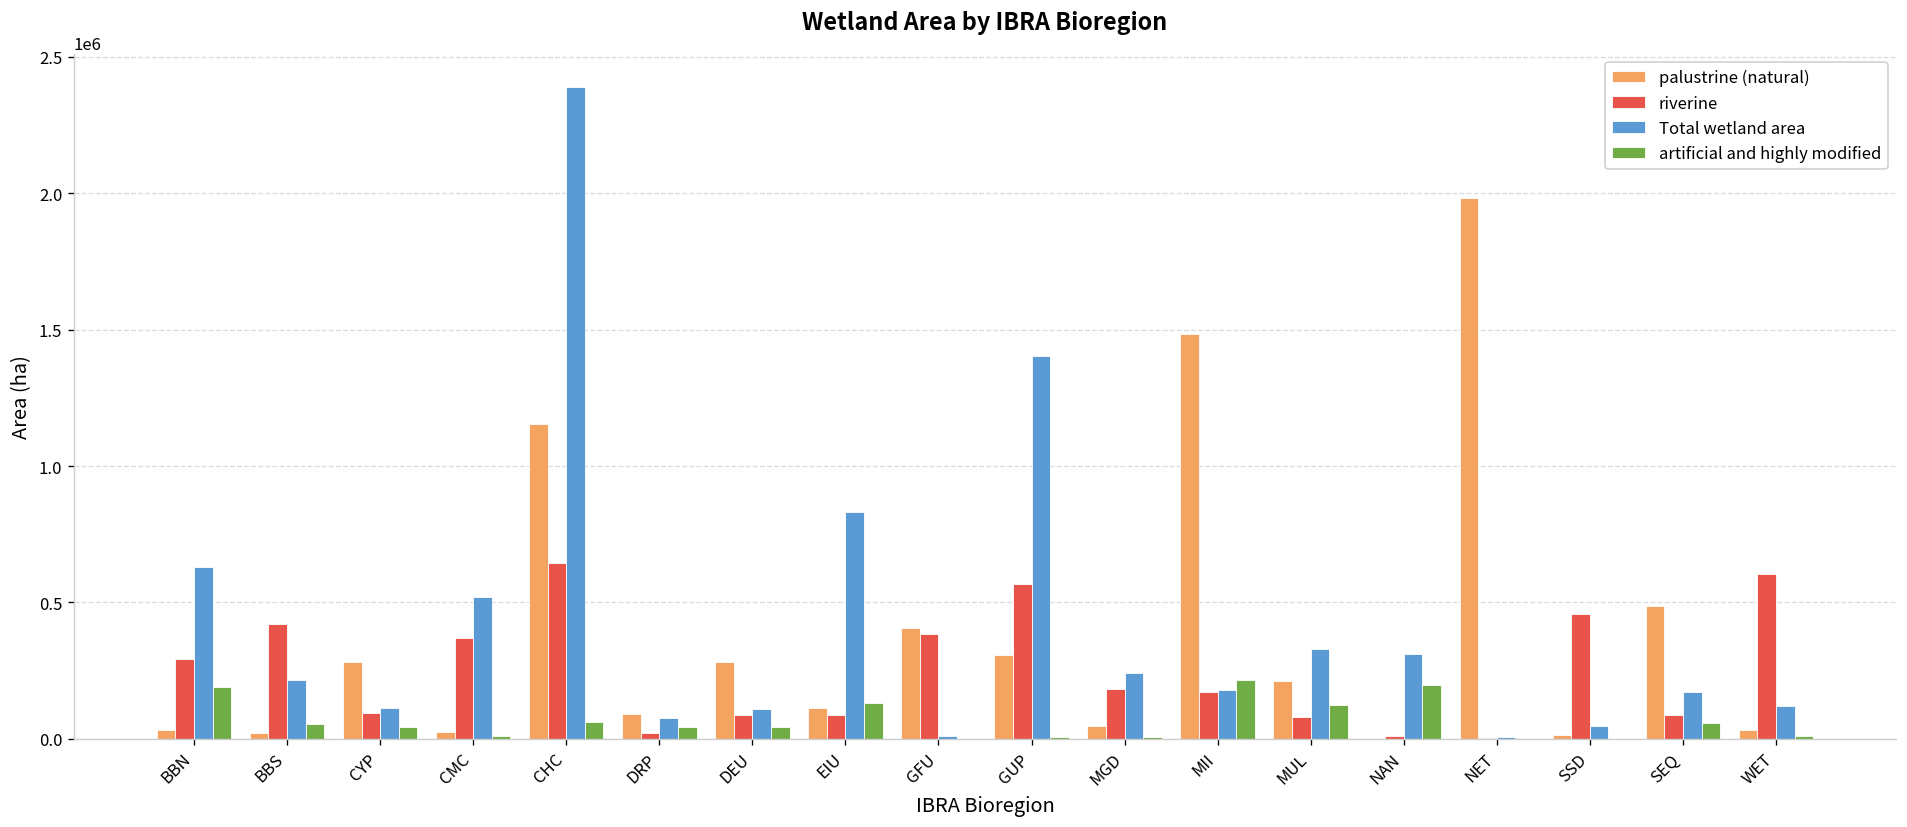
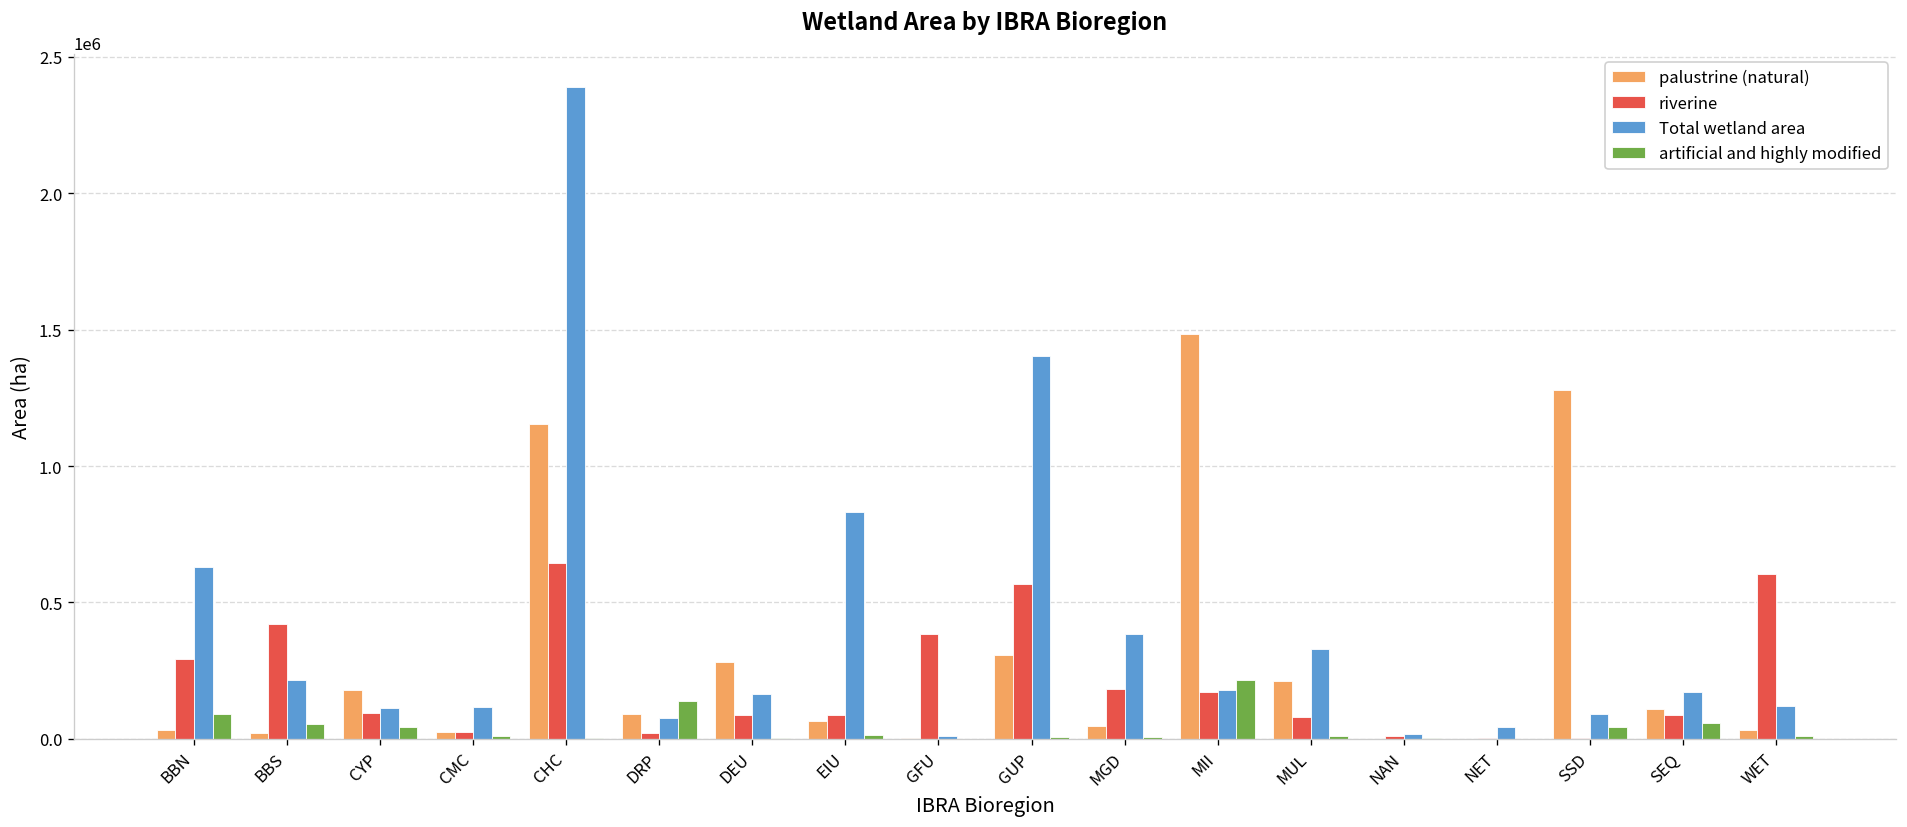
  {
    "palustrine (natural)": {
      "BBN": 30000,
      "BBS": 20000,
-     "CYP": 280000,
+     "CYP": 180000,
      "CMC": 30000,
      "CHC": 1150000,
      "DRP": 90000,
      "DEU": 280000,
-     "EIU": 110000,
-     "GFU": 410000,
+     "EIU": 70000,
+     "GFU": 0,
      "GUP": 310000,
      "MGD": 50000,
      "MII": 1480000,
      "MUL": 210000,
-     "NET": 1980000,
-     "SSD": 10000,
-     "SEQ": 490000,
+     "NET": 0,
+     "SSD": 1280000,
+     "SEQ": 110000,
      "WET": 30000
    },
    "riverine": {
      "BBN": 290000,
      "BBS": 420000,
      "CYP": 90000,
-     "CMC": 370000,
+     "CMC": 20000,
      "CHC": 650000,
      "DRP": 20000,
      "DEU": 90000,
      "EIU": 90000,
      "GFU": 380000,
      "GUP": 570000,
      "MGD": 180000,
      "MII": 170000,
      "MUL": 80000,
      "NAN": 10000,
-     "SSD": 460000,
+     "SSD": 0,
      "SEQ": 90000,
      "WET": 600000
    },
    "Total wetland area": {
      "BBN": 630000,
      "BBS": 220000,
      "CYP": 110000,
-     "CMC": 520000,
+     "CMC": 120000,
      "CHC": 2390000,
      "DRP": 80000,
-     "DEU": 110000,
+     "DEU": 160000,
      "EIU": 830000,
      "GFU": 10000,
      "GUP": 1400000,
-     "MGD": 240000,
+     "MGD": 390000,
      "MII": 180000,
      "MUL": 330000,
-     "NAN": 310000,
-     "NET": 0,
-     "SSD": 50000,
+     "NAN": 20000,
+     "NET": 40000,
+     "SSD": 90000,
      "SEQ": 170000,
      "WET": 120000
    },
    "artificial and highly modified": {
-     "BBN": 190000,
+     "BBN": 90000,
      "BBS": 50000,
      "CYP": 40000,
-     "CHC": 60000,
-     "DRP": 40000,
-     "DEU": 40000,
-     "EIU": 130000,
+     "CHC": 0,
+     "DRP": 140000,
+     "DEU": 0,
+     "EIU": 10000,
      "GFU": 0,
      "MII": 220000,
-     "MUL": 120000,
-     "NAN": 200000,
-     "SSD": 0,
+     "MUL": 10000,
+     "NAN": 0,
+     "SSD": 40000,
      "SEQ": 60000
    }
  }
